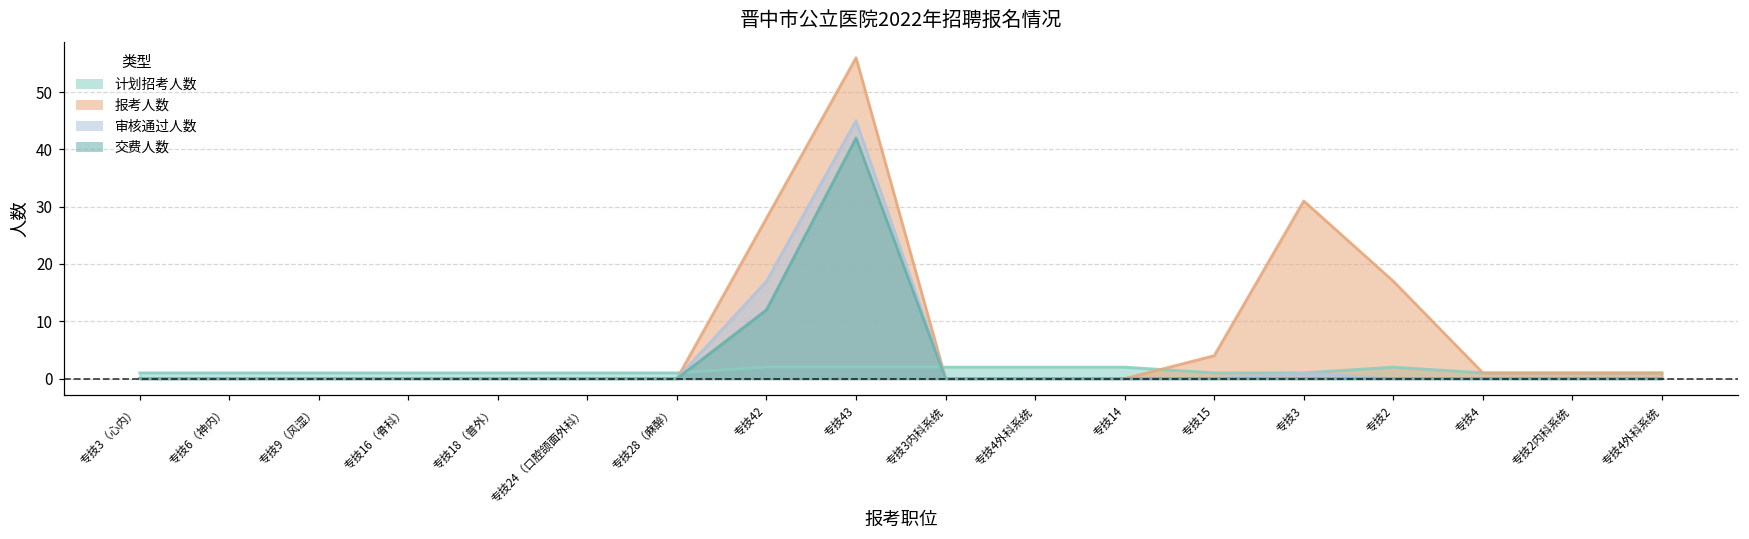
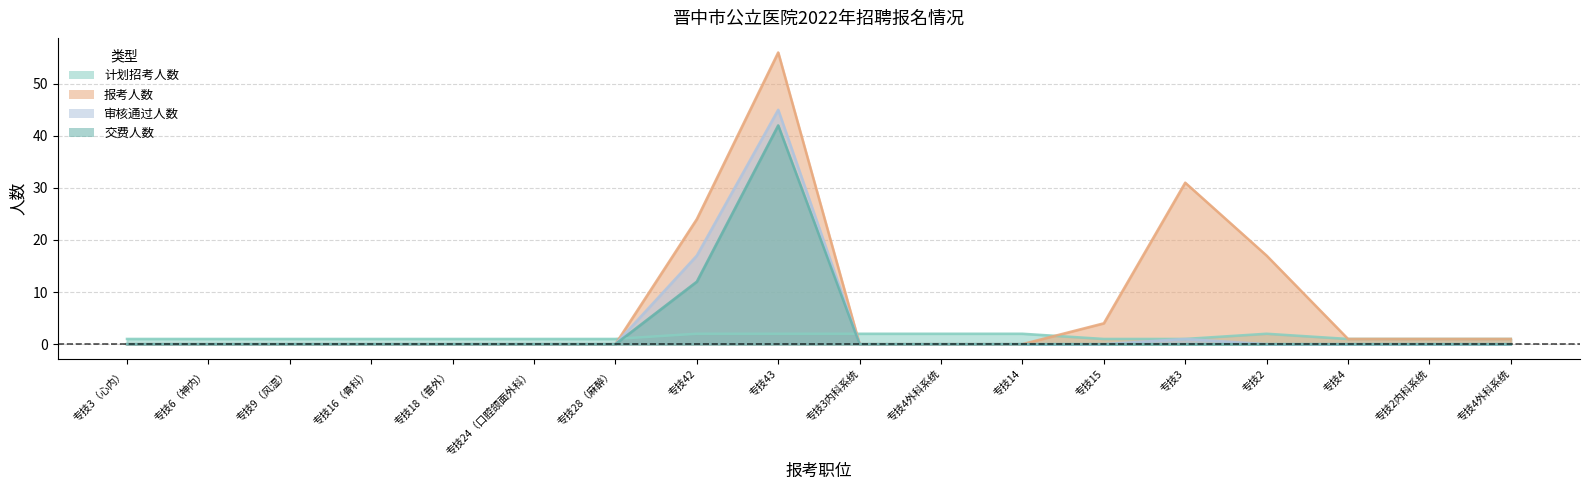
  {
    "报考人数": {
-     "专技42": 28,
+     "专技42": 24,
      "专技43": 56,
      "专技15": 4,
      "专技3": 31,
      "专技2": 17
    }
  }
